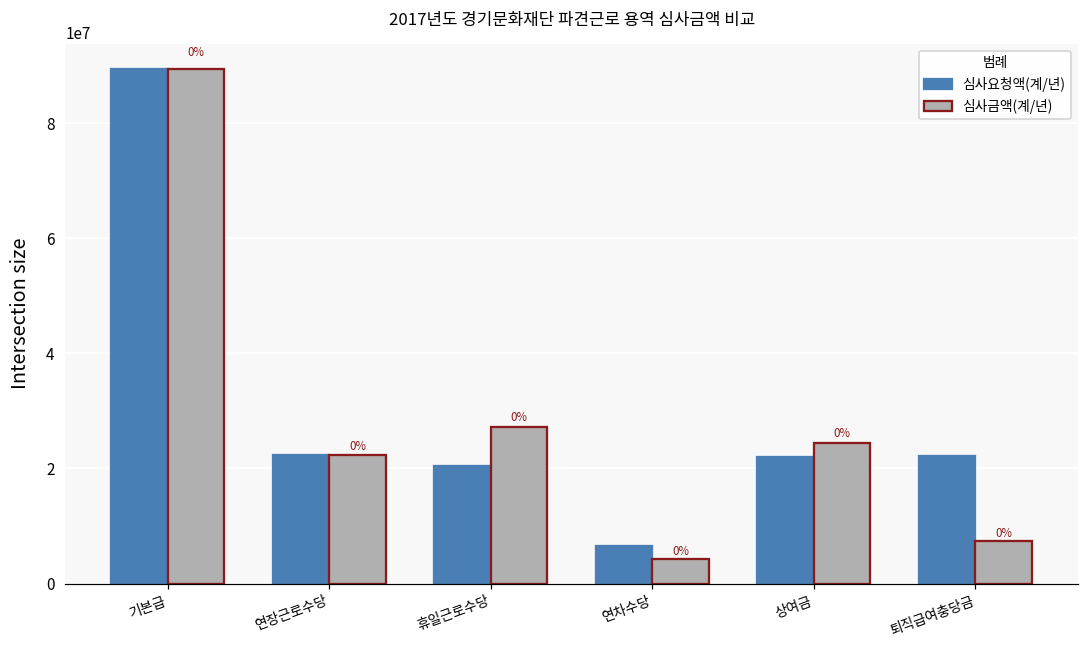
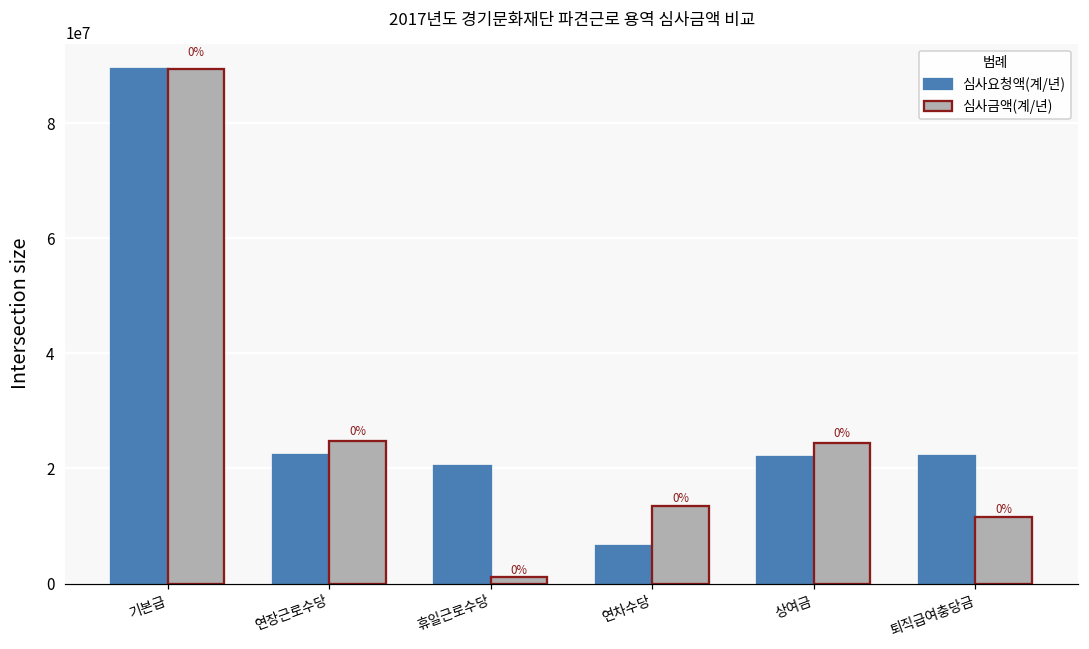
  {
    "심사요청액(계/년)": {
      "기본급": 89000000,
      "연장근로수당": 22000000,
      "휴일근로수당": 20000000,
      "연차수당": 7000000,
      "상여금": 22000000,
      "퇴직급여충당금": 22000000
    },
    "심사금액(계/년)": {
-     "연장근로수당": 22000000,
-     "휴일근로수당": 27000000,
-     "연차수당": 4000000,
-     "퇴직급여충당금": 7000000
+     "연장근로수당": 25000000,
+     "휴일근로수당": 1000000,
+     "연차수당": 13000000,
+     "퇴직급여충당금": 12000000
    }
  }
